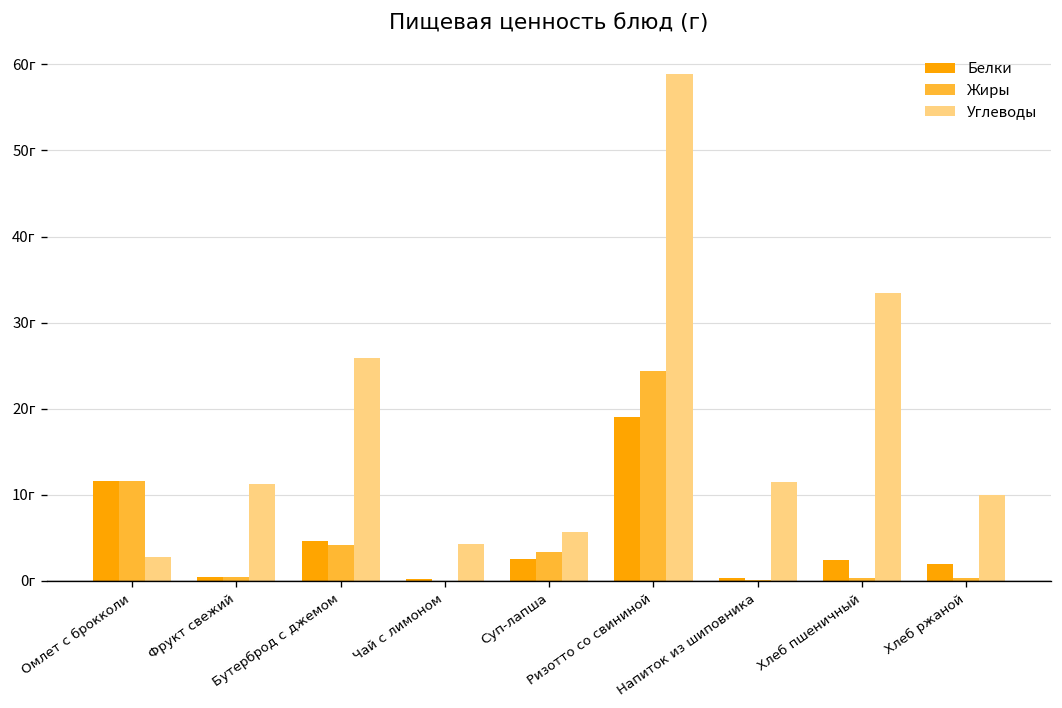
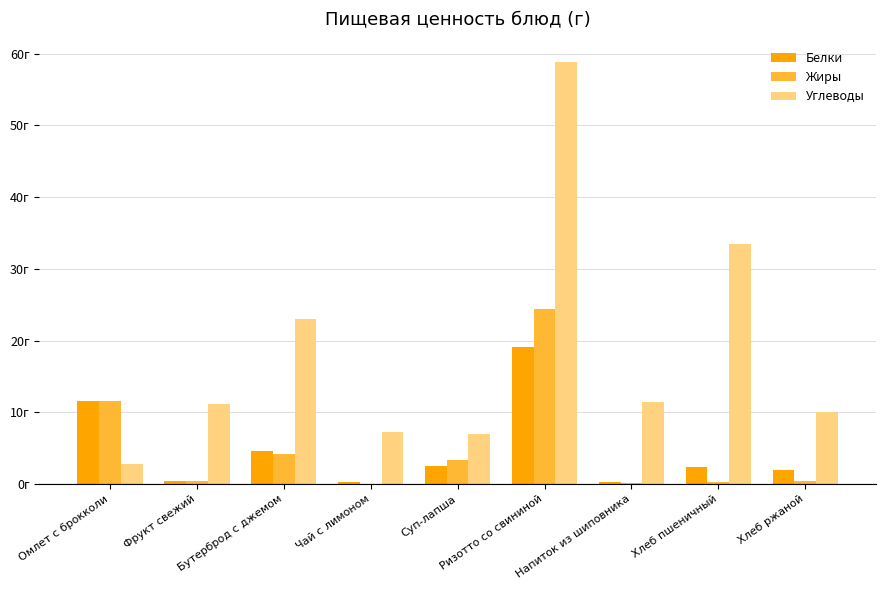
  {
    "Углеводы": {
      "Омлет с брокколи": "3г",
      "Фрукт свежий": "11г",
-     "Бутерброд с джемом": "26г",
-     "Чай с лимоном": "4г",
-     "Суп-лапша": "6г",
+     "Бутерброд с джемом": "23г",
+     "Чай с лимоном": "7г",
+     "Суп-лапша": "7г",
      "Ризотто со свининой": "59г",
      "Напиток из шиповника": "11г",
      "Хлеб пшеничный": "33г",
      "Хлеб ржаной": "10г"
    }
  }
